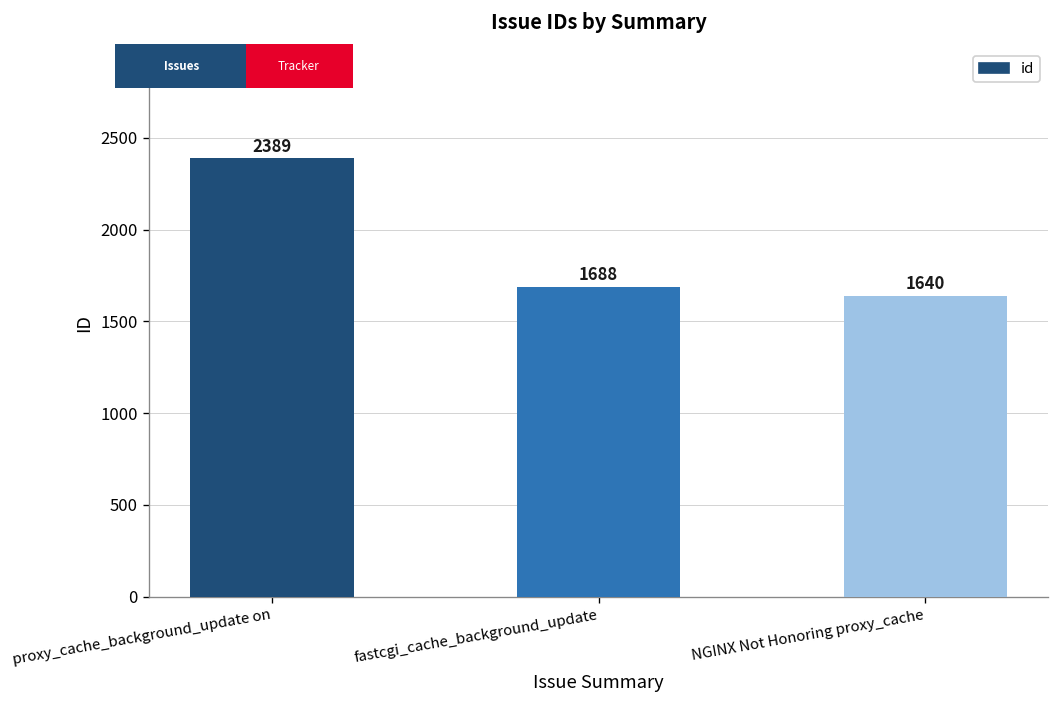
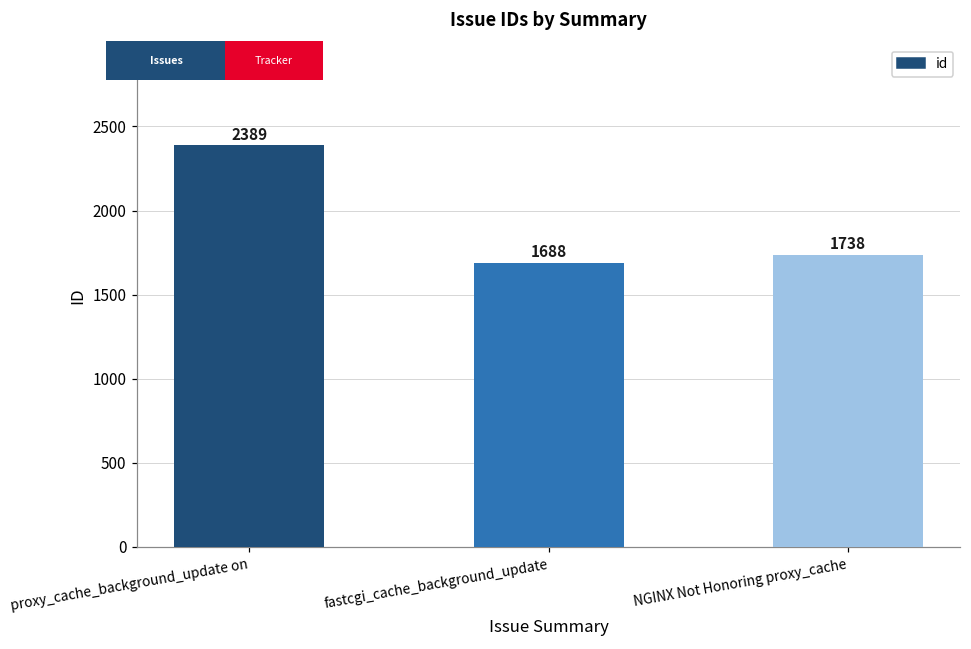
  {
    "proxy_cache_background_update on": 2389,
    "fastcgi_cache_background_update": 1688,
-   "NGINX Not Honoring proxy_cache": 1640
+   "NGINX Not Honoring proxy_cache": 1738
  }
